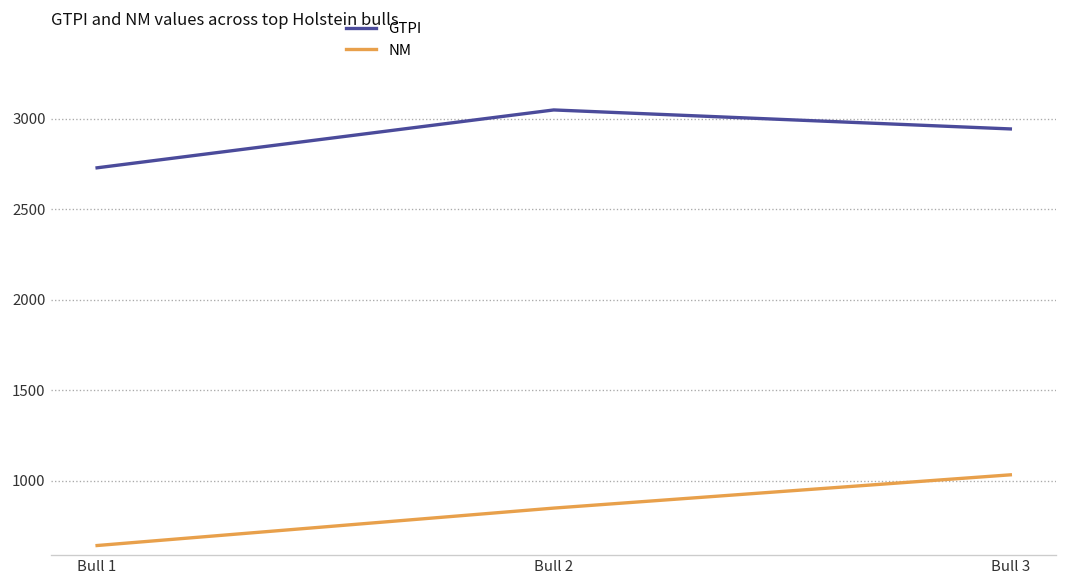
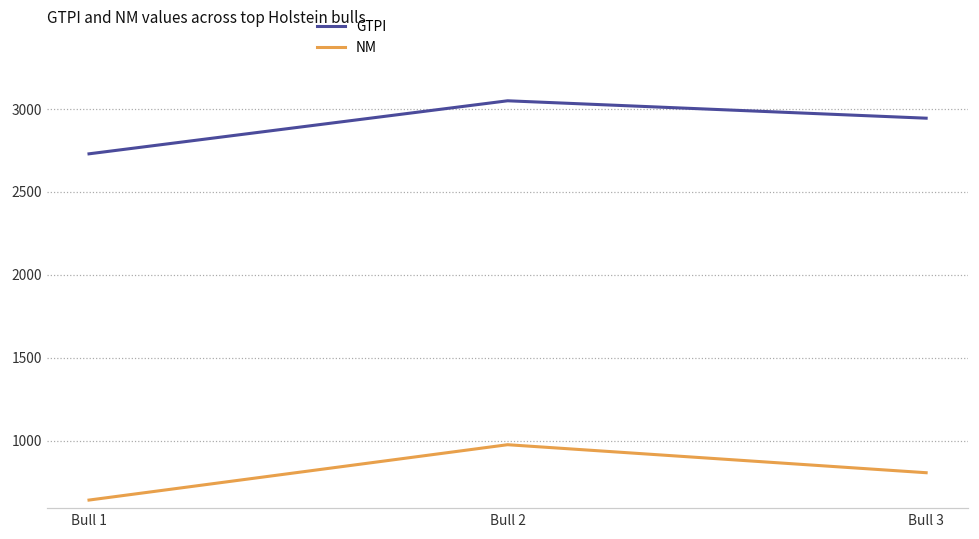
  {
    "GTPI": {
      "Bull 1": 2730,
      "Bull 2": 3050,
      "Bull 3": 2950
    },
    "NM": {
      "Bull 1": 640,
-     "Bull 2": 850,
-     "Bull 3": 1030
+     "Bull 2": 980,
+     "Bull 3": 810
    }
  }
